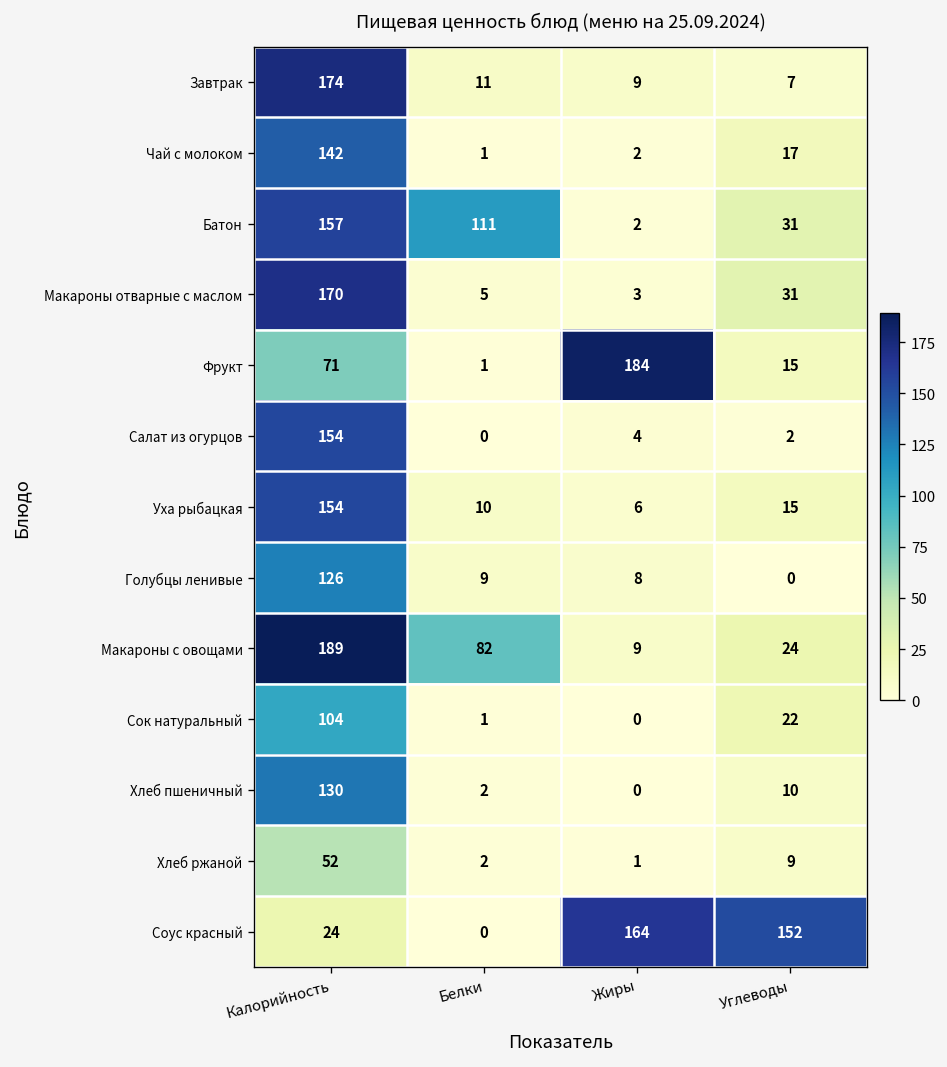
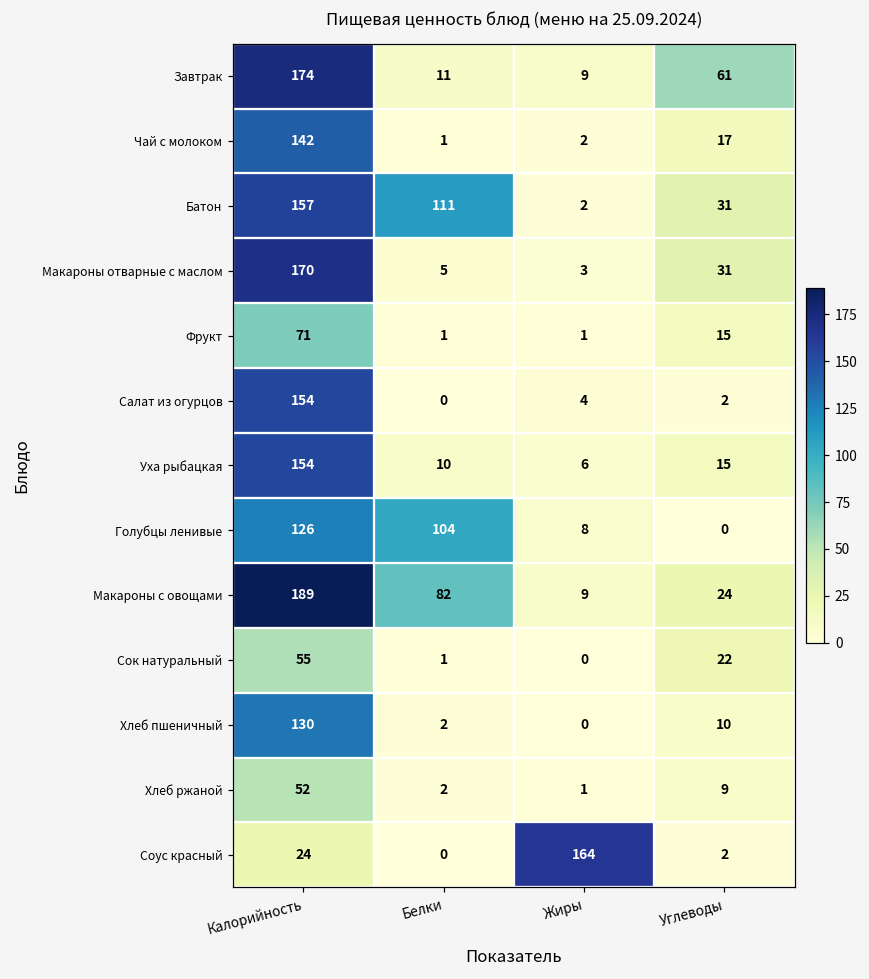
  {
    "Завтрак": {
      "Калорийность": 174,
      "Белки": 11,
      "Жиры": 9,
-     "Углеводы": 7
+     "Углеводы": 61
    },
    "Чай с молоком": {
      "Калорийность": 142,
      "Белки": 1,
      "Жиры": 2,
      "Углеводы": 17
    },
    "Батон": {
      "Калорийность": 157,
      "Белки": 111,
      "Жиры": 2,
      "Углеводы": 31
    },
    "Макароны отварные с маслом": {
      "Калорийность": 170,
      "Белки": 5,
      "Жиры": 3,
      "Углеводы": 31
    },
    "Фрукт": {
      "Калорийность": 71,
      "Белки": 1,
-     "Жиры": 184,
+     "Жиры": 1,
      "Углеводы": 15
    },
    "Салат из огурцов": {
      "Калорийность": 154,
      "Белки": 0,
      "Жиры": 4,
      "Углеводы": 2
    },
    "Уха рыбацкая": {
      "Калорийность": 154,
      "Белки": 10,
      "Жиры": 6,
      "Углеводы": 15
    },
    "Голубцы ленивые": {
      "Калорийность": 126,
-     "Белки": 9,
+     "Белки": 104,
      "Жиры": 8,
      "Углеводы": 0
    },
    "Макароны с овощами": {
      "Калорийность": 189,
      "Белки": 82,
      "Жиры": 9,
      "Углеводы": 24
    },
    "Сок натуральный": {
-     "Калорийность": 104,
+     "Калорийность": 55,
      "Белки": 1,
      "Жиры": 0,
      "Углеводы": 22
    },
    "Хлеб пшеничный": {
      "Калорийность": 130,
      "Белки": 2,
      "Жиры": 0,
      "Углеводы": 10
    },
    "Хлеб ржаной": {
      "Калорийность": 52,
      "Белки": 2,
      "Жиры": 1,
      "Углеводы": 9
    },
    "Соус красный": {
      "Калорийность": 24,
      "Белки": 0,
      "Жиры": 164,
-     "Углеводы": 152
+     "Углеводы": 2
    }
  }
